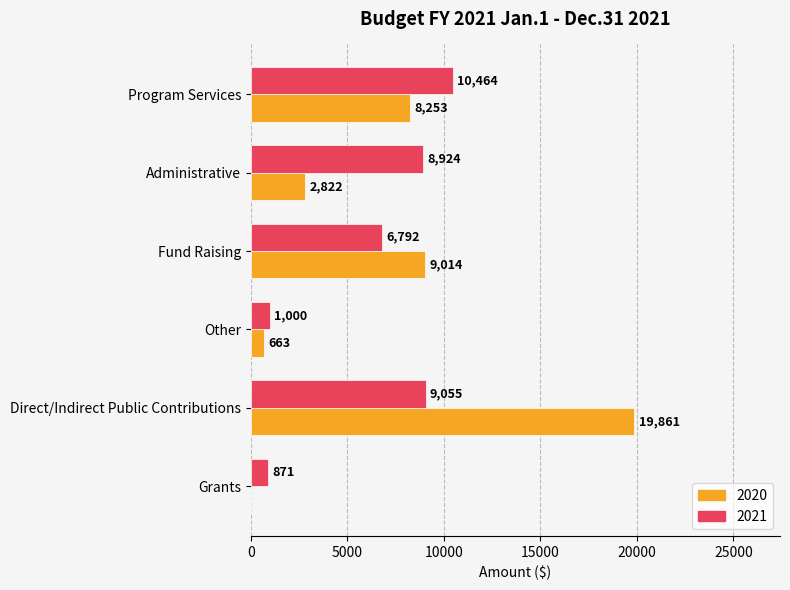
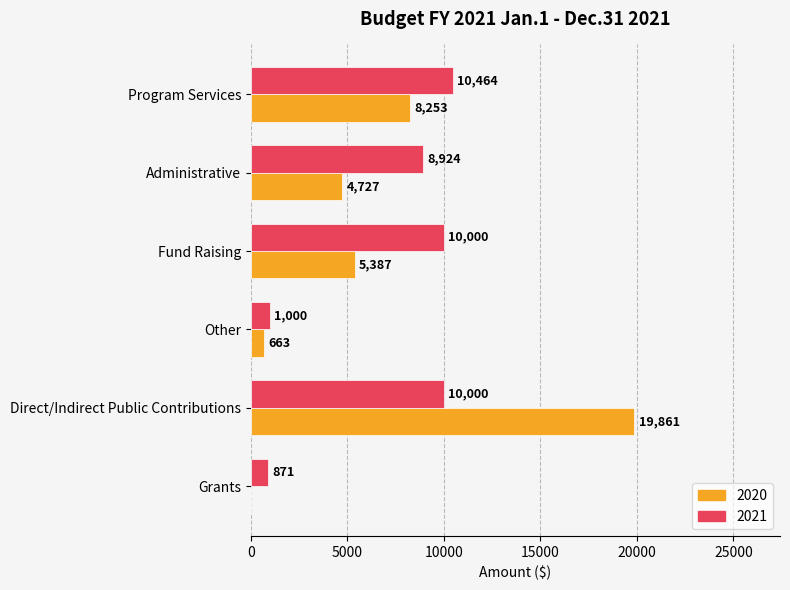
  {
    "2020": {
      "Program Services": "8,253",
-     "Administrative": "2,822",
-     "Fund Raising": "9,014",
+     "Administrative": "4,727",
+     "Fund Raising": "5,387",
      "Other": "663",
      "Direct/Indirect Public Contributions": "19,861"
    },
    "2021": {
      "Program Services": "10,464",
      "Administrative": "8,924",
-     "Fund Raising": "6,792",
+     "Fund Raising": "10,000",
      "Other": "1,000",
-     "Direct/Indirect Public Contributions": "9,055",
+     "Direct/Indirect Public Contributions": "10,000",
      "Grants": "871"
    }
  }
